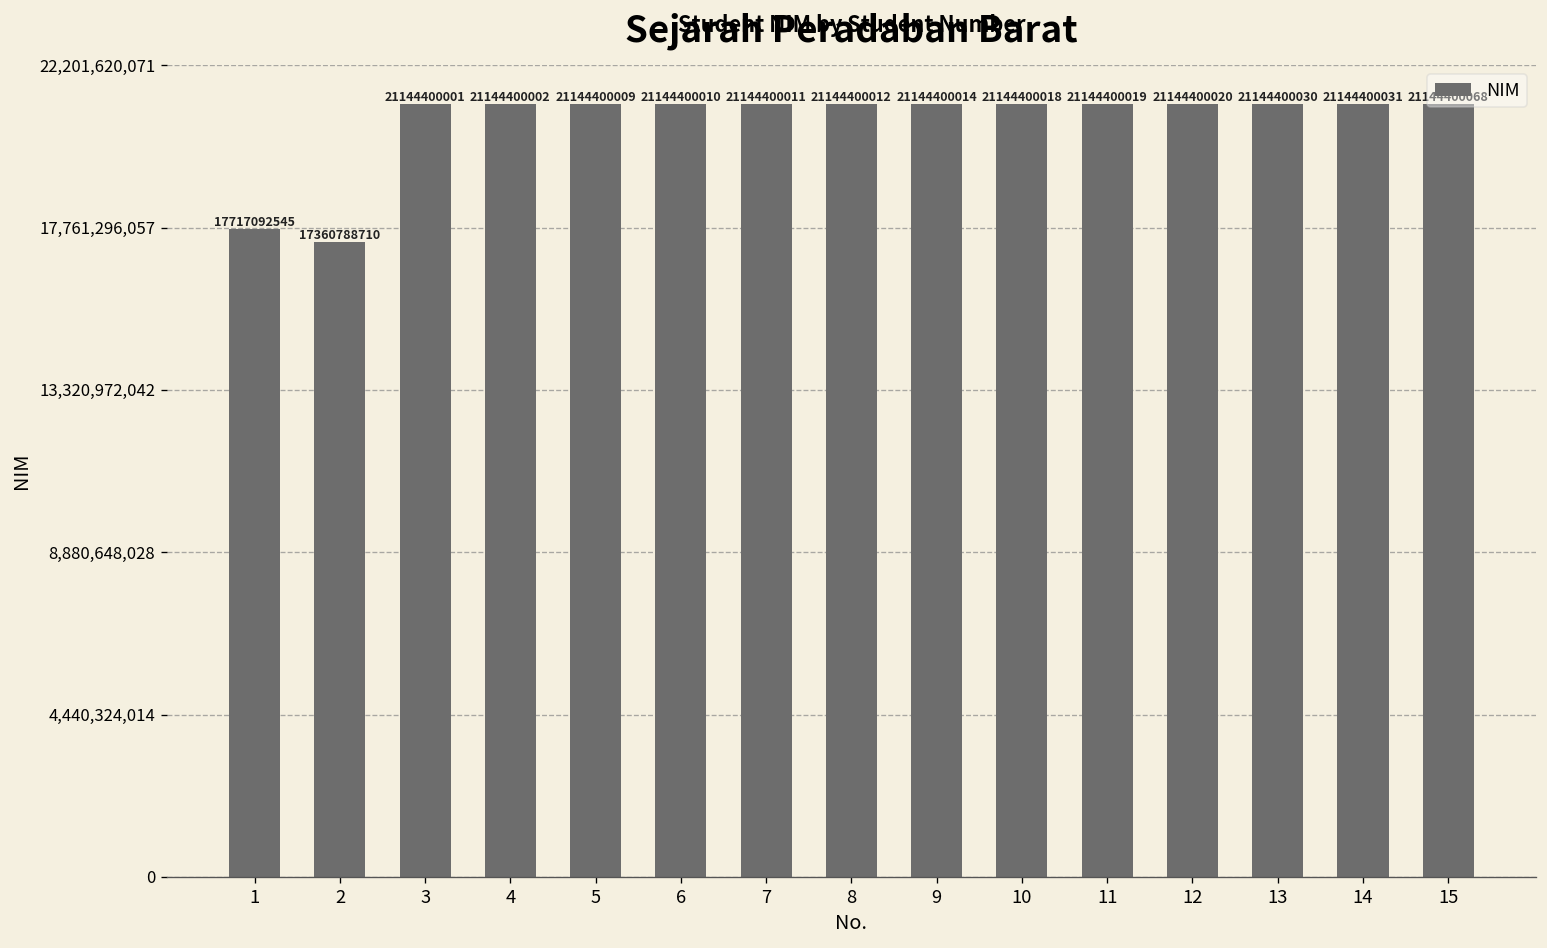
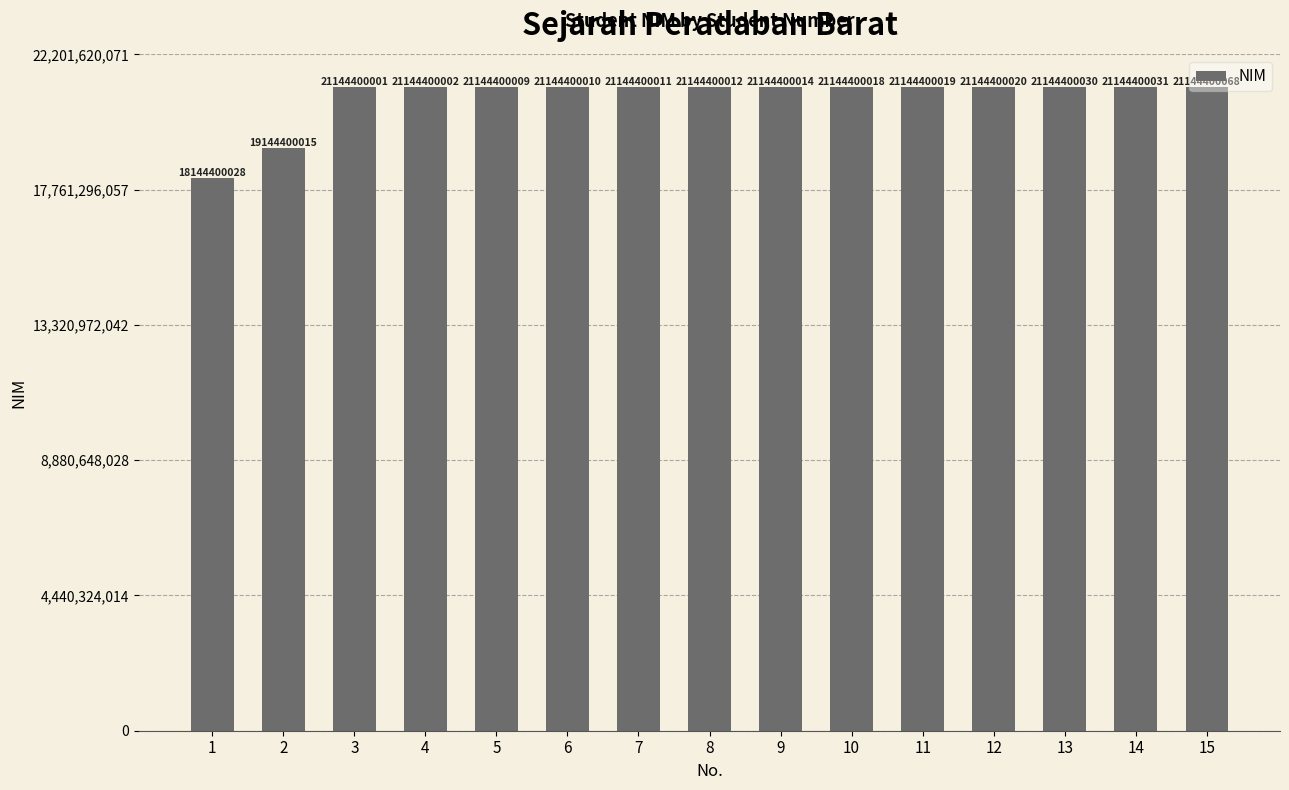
  {
-   "1": 17717092545,
-   "2": 17360788710,
+   "1": 18144400028,
+   "2": 19144400015,
    "3": 21144400001,
    "4": 21144400002,
    "5": 21144400009,
    "6": 21144400010,
    "7": 21144400011,
    "8": 21144400012,
    "9": 21144400014,
    "10": 21144400018,
    "11": 21144400019,
    "12": 21144400020,
    "13": 21144400030,
    "14": 21144400031
  }
